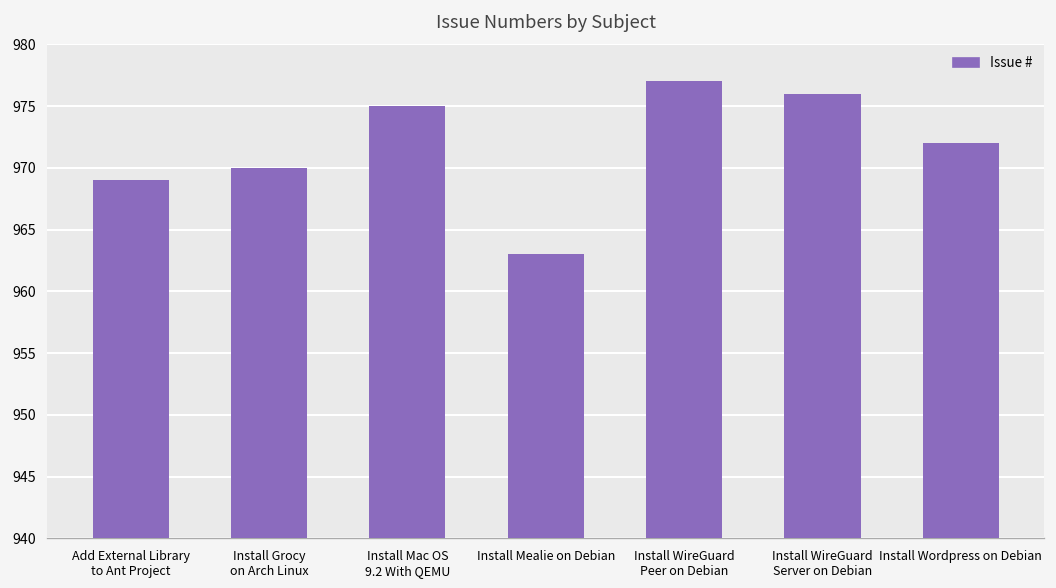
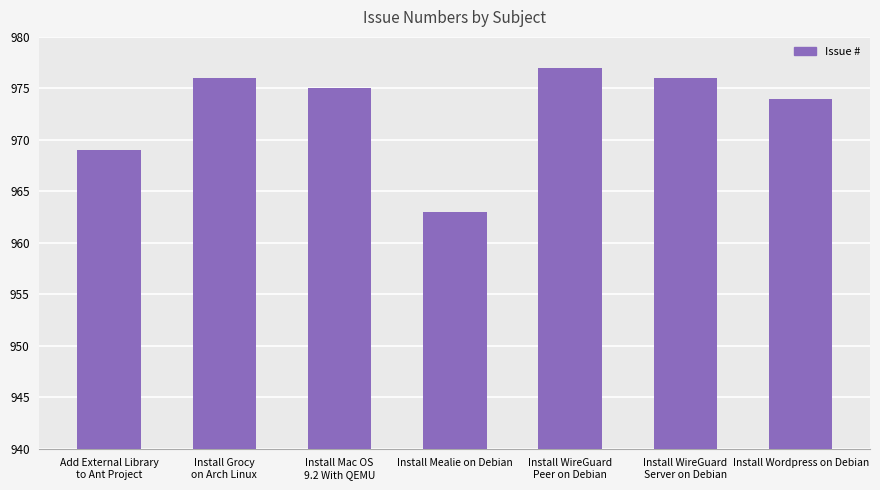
  {
    "Add External Library to Ant Project": 969,
-   "Install Grocy on Arch Linux": 970,
+   "Install Grocy on Arch Linux": 976,
    "Install Mac OS 9.2 With QEMU": 975,
    "Install Mealie on Debian": 963,
    "Install WireGuard Peer on Debian": 977,
    "Install WireGuard Server on Debian": 976,
-   "Install Wordpress on Debian": 972
+   "Install Wordpress on Debian": 974
  }
